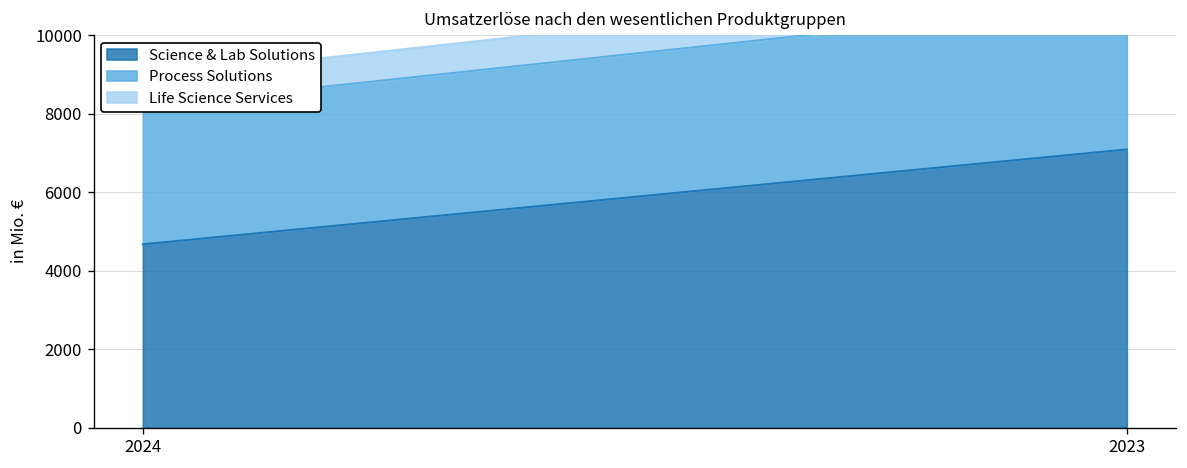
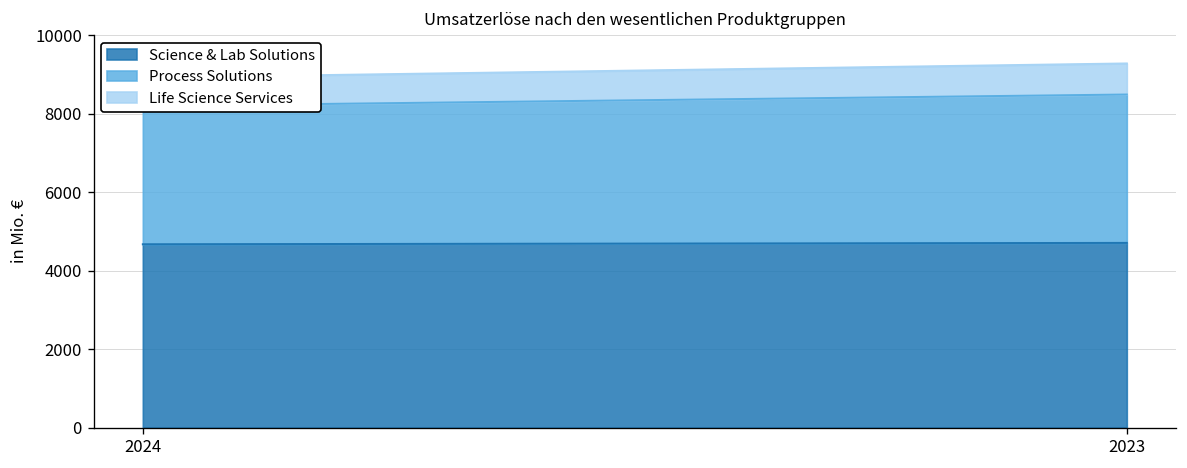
  {
    "Science & Lab Solutions": {
      "2024": 4700,
-     "2023": 7100
+     "2023": 4700
    }
  }
